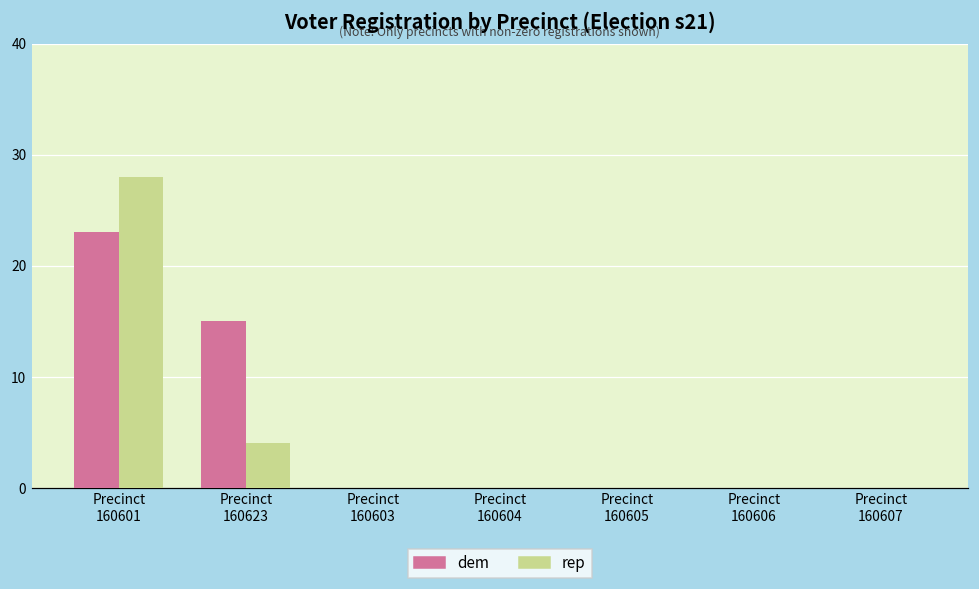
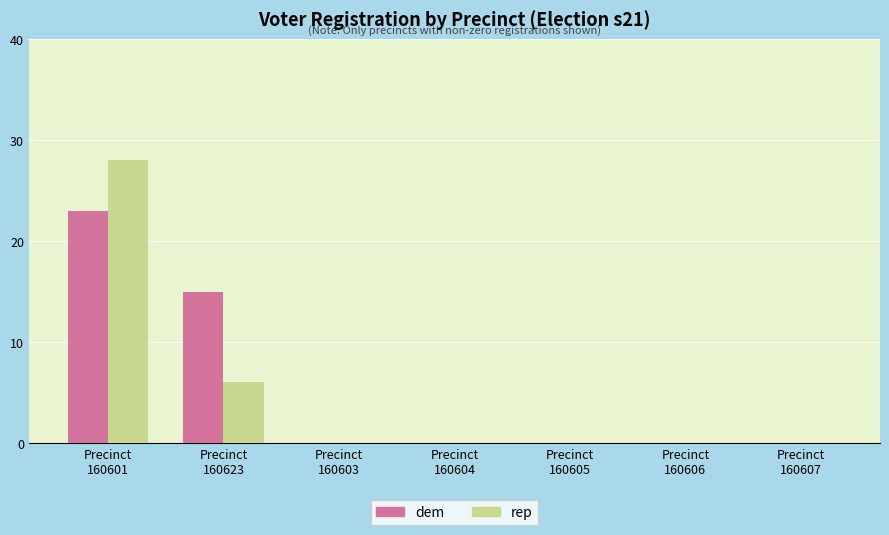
  {
    "dem": {
      "Precinct 160601": 23,
      "Precinct 160623": 15,
      "Precinct 160603": 0,
      "Precinct 160604": 0,
      "Precinct 160605": 0,
      "Precinct 160606": 0,
      "Precinct 160607": 0
    },
    "rep": {
      "Precinct 160601": 28,
-     "Precinct 160623": 4,
+     "Precinct 160623": 6,
      "Precinct 160603": 0,
      "Precinct 160604": 0,
      "Precinct 160605": 0,
      "Precinct 160606": 0,
      "Precinct 160607": 0
    }
  }
